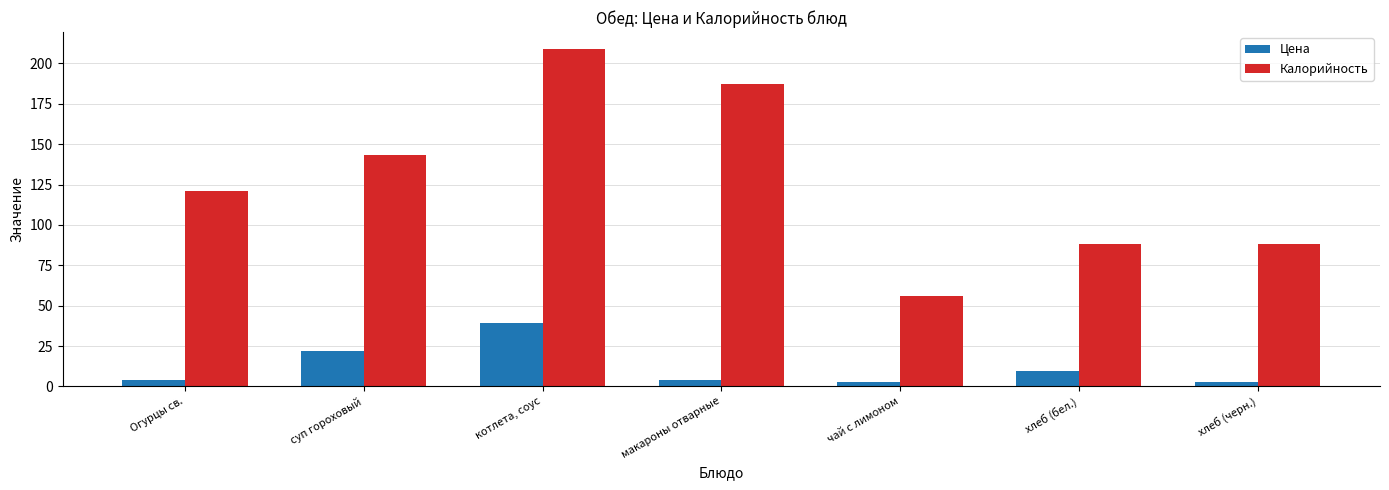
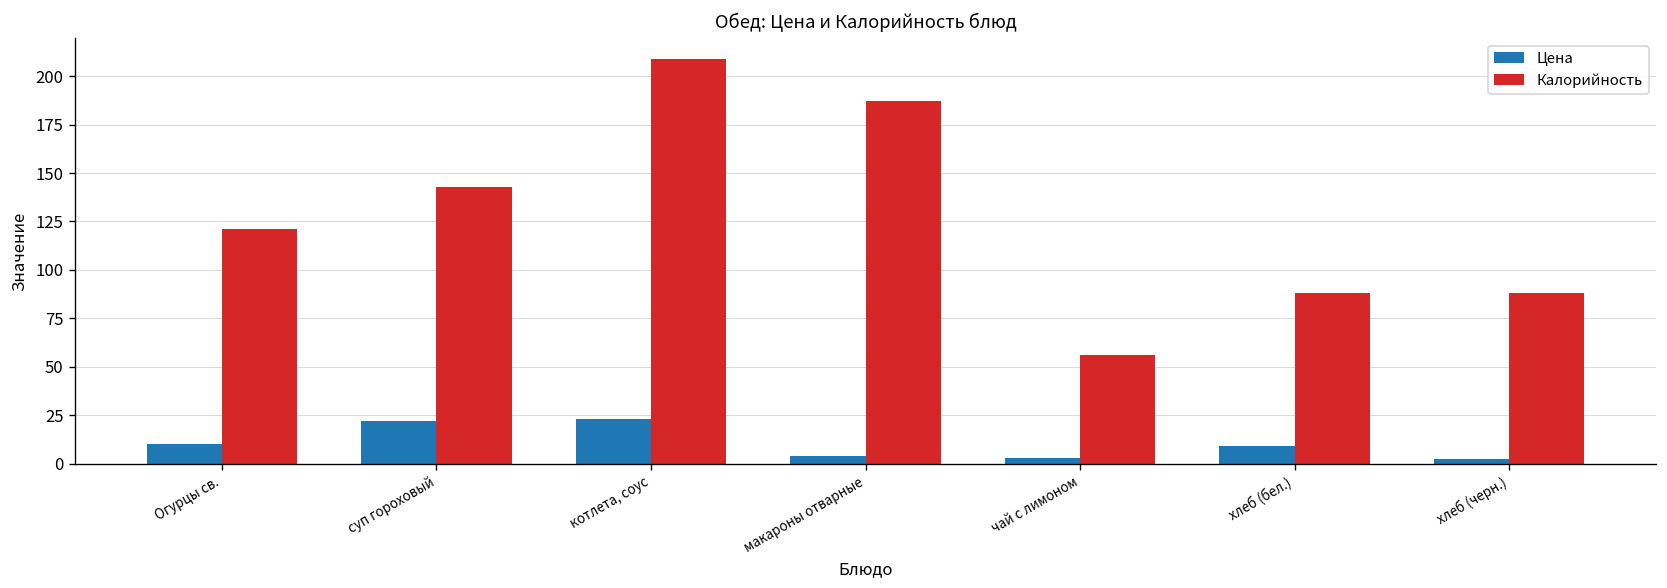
  {
    "Цена": {
-     "Огурцы св.": 4,
+     "Огурцы св.": 10,
      "суп гороховый": 22,
-     "котлета, соус": 39,
+     "котлета, соус": 23,
      "макароны отварные": 4,
      "чай с лимоном": 3,
      "хлеб (бел.)": 9,
      "хлеб (черн.)": 3
    },
    "Калорийность": {
      "Огурцы св.": 121,
      "суп гороховый": 143,
      "котлета, соус": 209,
      "макароны отварные": 187,
      "чай с лимоном": 56,
      "хлеб (бел.)": 88,
      "хлеб (черн.)": 88
    }
  }
